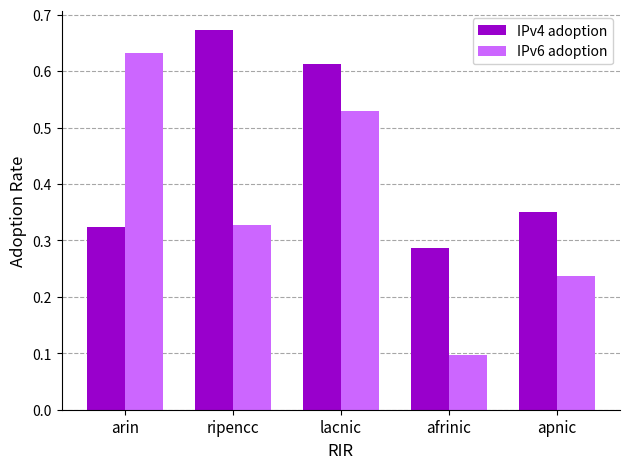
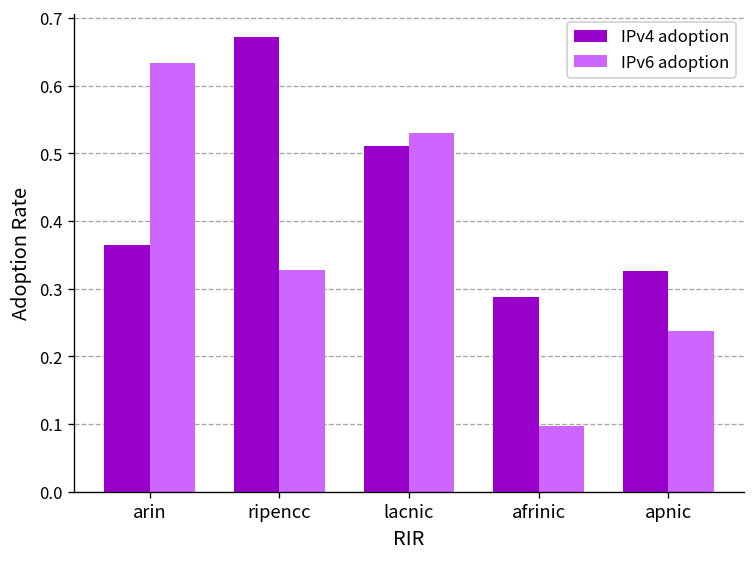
  {
    "IPv4 adoption": {
-     "arin": 0.32,
+     "arin": 0.37,
      "ripencc": 0.67,
-     "lacnic": 0.61,
+     "lacnic": 0.51,
      "afrinic": 0.29,
-     "apnic": 0.35
+     "apnic": 0.33
    },
    "IPv6 adoption": {
      "arin": 0.63,
      "ripencc": 0.33,
      "lacnic": 0.53,
      "afrinic": 0.10,
      "apnic": 0.24
    }
  }
